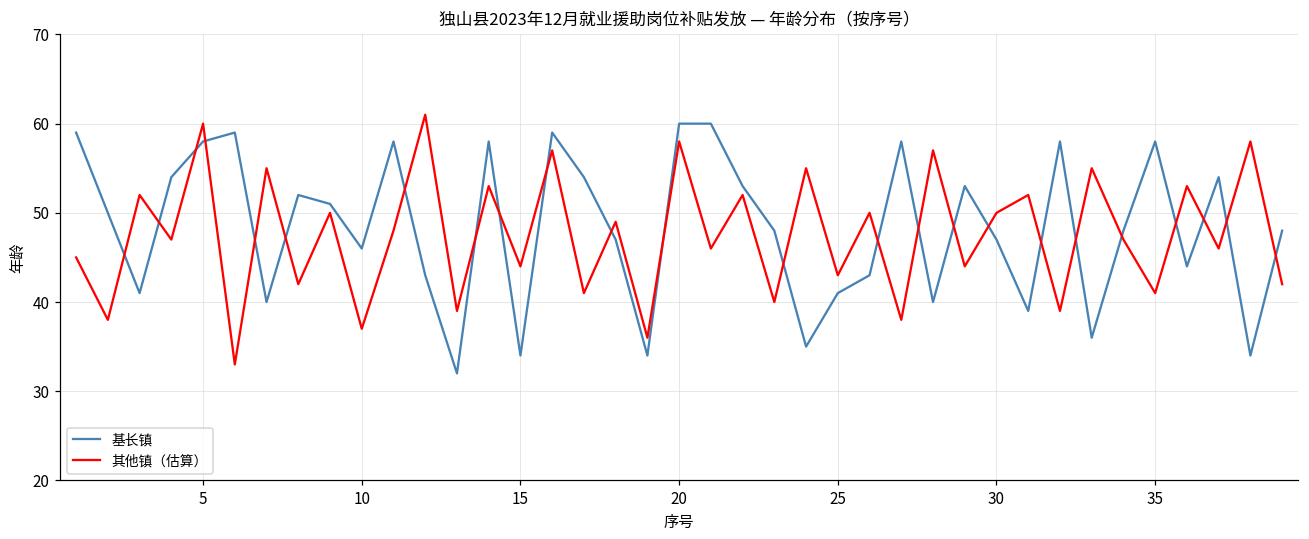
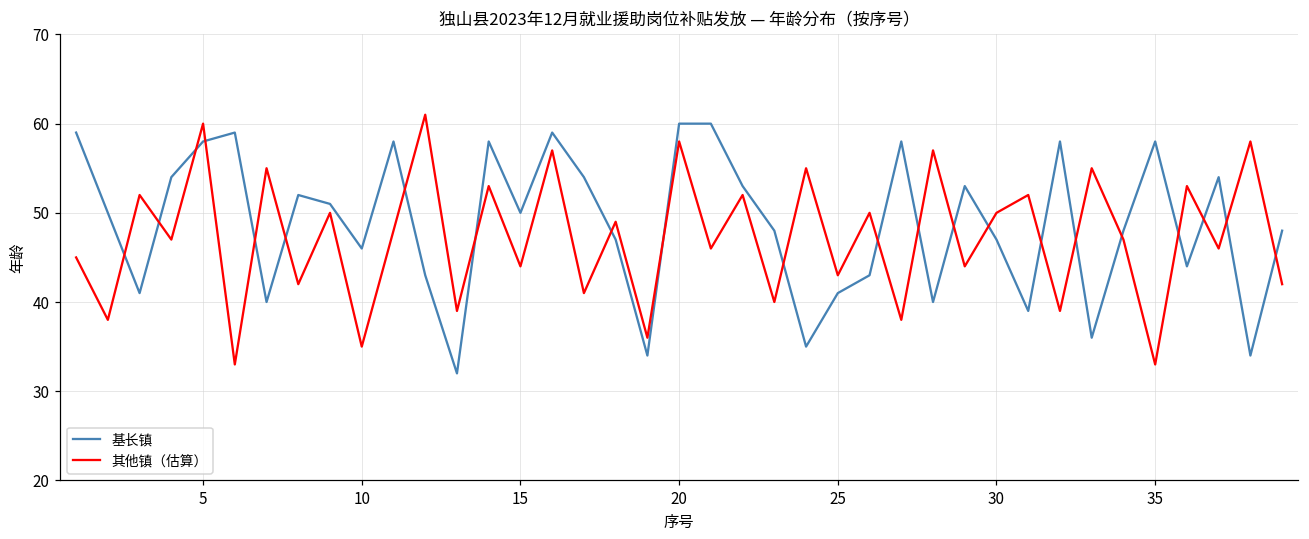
  {
    "基长镇": {
      "5": 58,
      "10": 46,
-     "15": 34,
+     "15": 50,
      "20": 60,
      "25": 41,
      "30": 47,
      "35": 58
    },
    "其他镇（估算）": {
      "5": 60,
-     "10": 37,
+     "10": 35,
      "15": 44,
      "20": 58,
      "25": 43,
      "30": 50,
-     "35": 41
+     "35": 33
    }
  }
